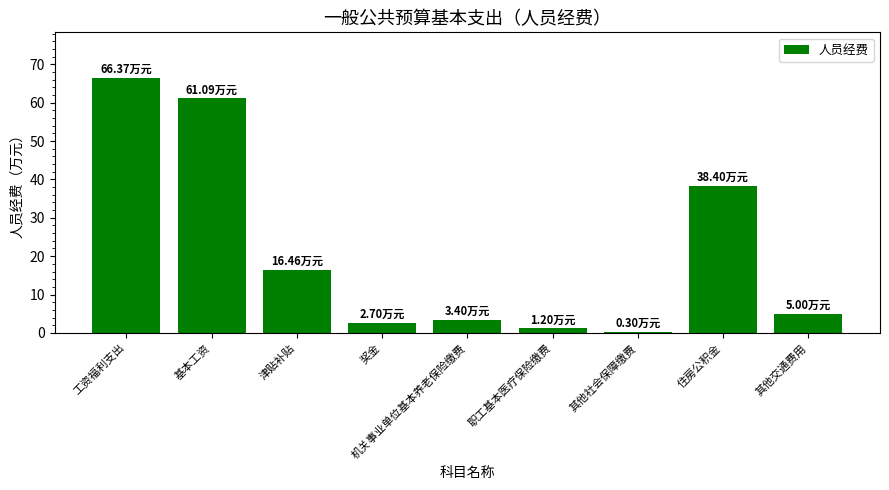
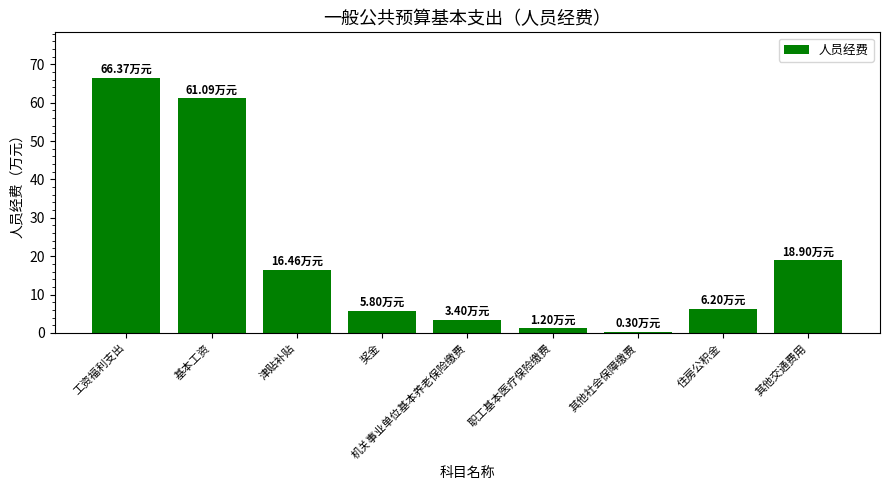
  {
    "工资福利支出": 66.37,
    "基本工资": 61.09,
    "津贴补贴": 16.46,
-   "奖金": 2.70,
+   "奖金": 5.80,
    "机关事业单位基本养老保险缴费": 3.40,
    "职工基本医疗保险缴费": 1.20,
    "其他社会保障缴费": 0.30,
-   "住房公积金": 38.40,
-   "其他交通费用": 5.00
+   "住房公积金": 6.20,
+   "其他交通费用": 18.90
  }
